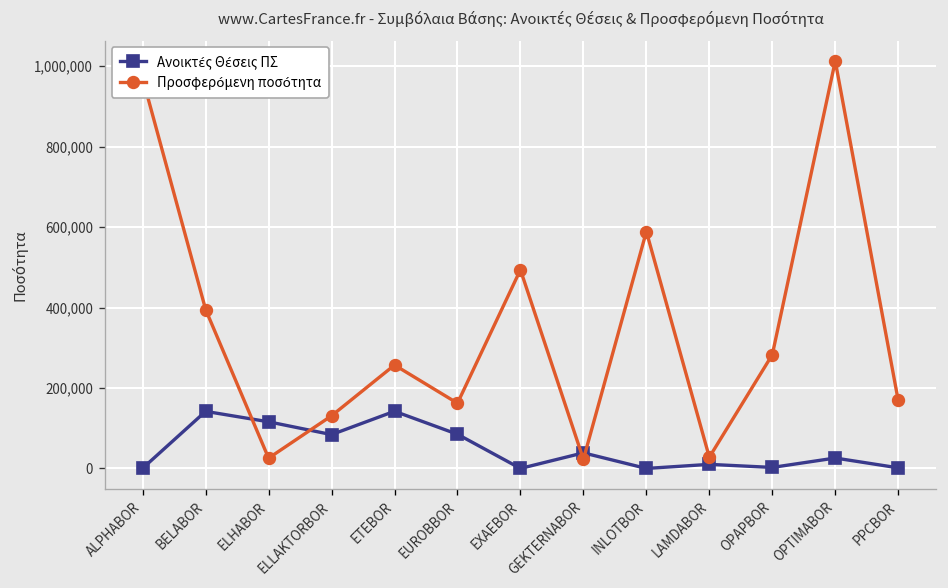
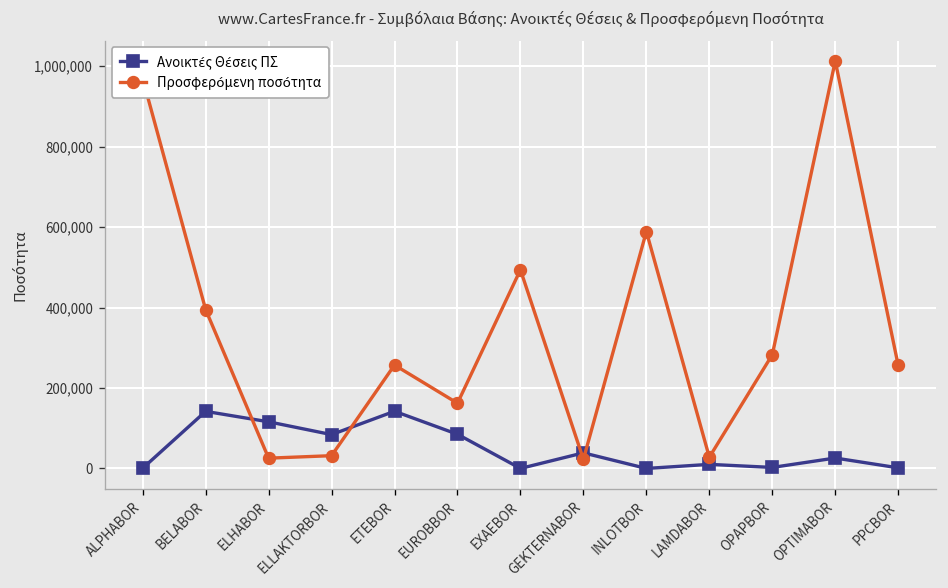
  {
    "Ανοικτές Θέσεις ΠΣ": {
      "ALPHABOR": "0",
      "BELABOR": "140,000",
      "ELHABOR": "120,000",
      "ELLAKTORBOR": "80,000",
      "ETEBOR": "140,000",
      "EUROBBOR": "90,000",
      "EXAEBOR": "0",
      "GEKTERNABOR": "40,000",
      "INLOTBOR": "0",
      "LAMDABOR": "10,000",
      "OPAPBOR": "0",
      "OPTIMABOR": "30,000",
      "PPCBOR": "0"
    },
    "Προσφερόμενη ποσότητα": {
      "BELABOR": "400,000",
      "ELHABOR": "30,000",
-     "ELLAKTORBOR": "130,000",
+     "ELLAKTORBOR": "30,000",
      "ETEBOR": "260,000",
      "EUROBBOR": "160,000",
      "EXAEBOR": "490,000",
      "GEKTERNABOR": "20,000",
      "INLOTBOR": "590,000",
      "LAMDABOR": "30,000",
      "OPAPBOR": "280,000",
      "OPTIMABOR": "1,010,000",
-     "PPCBOR": "170,000"
+     "PPCBOR": "260,000"
    }
  }
